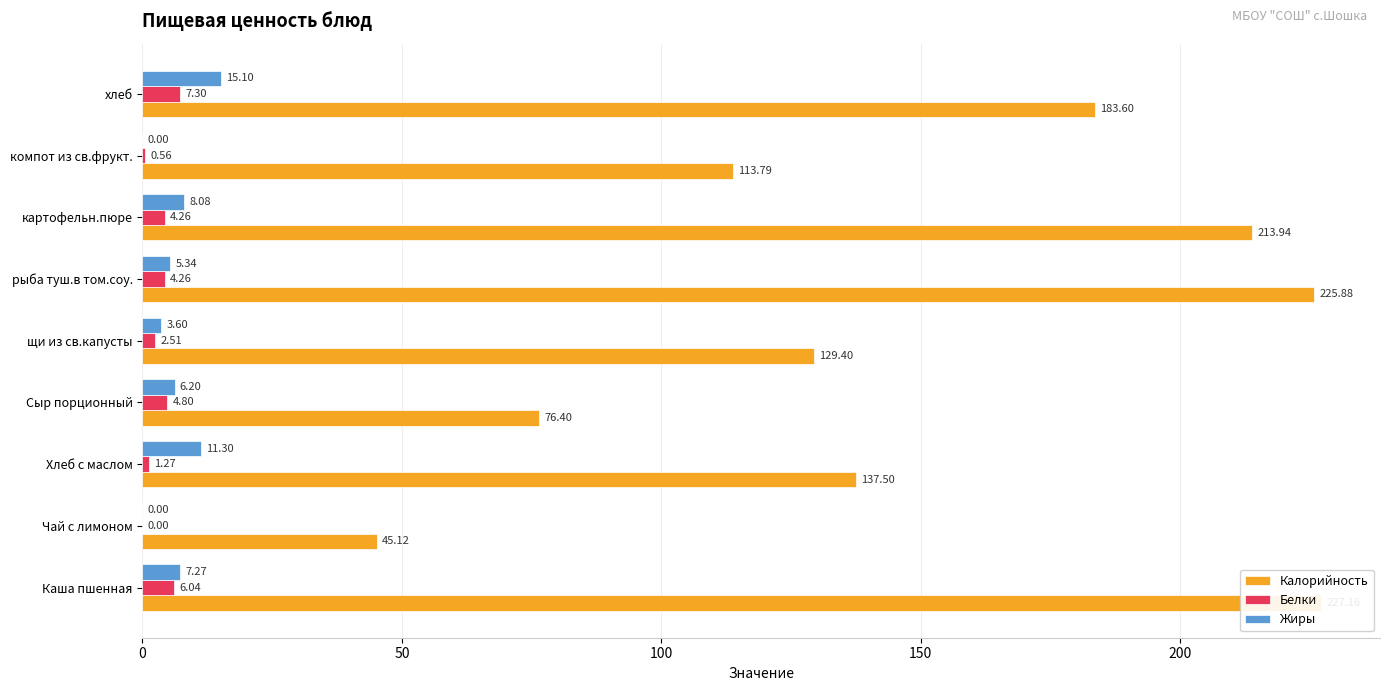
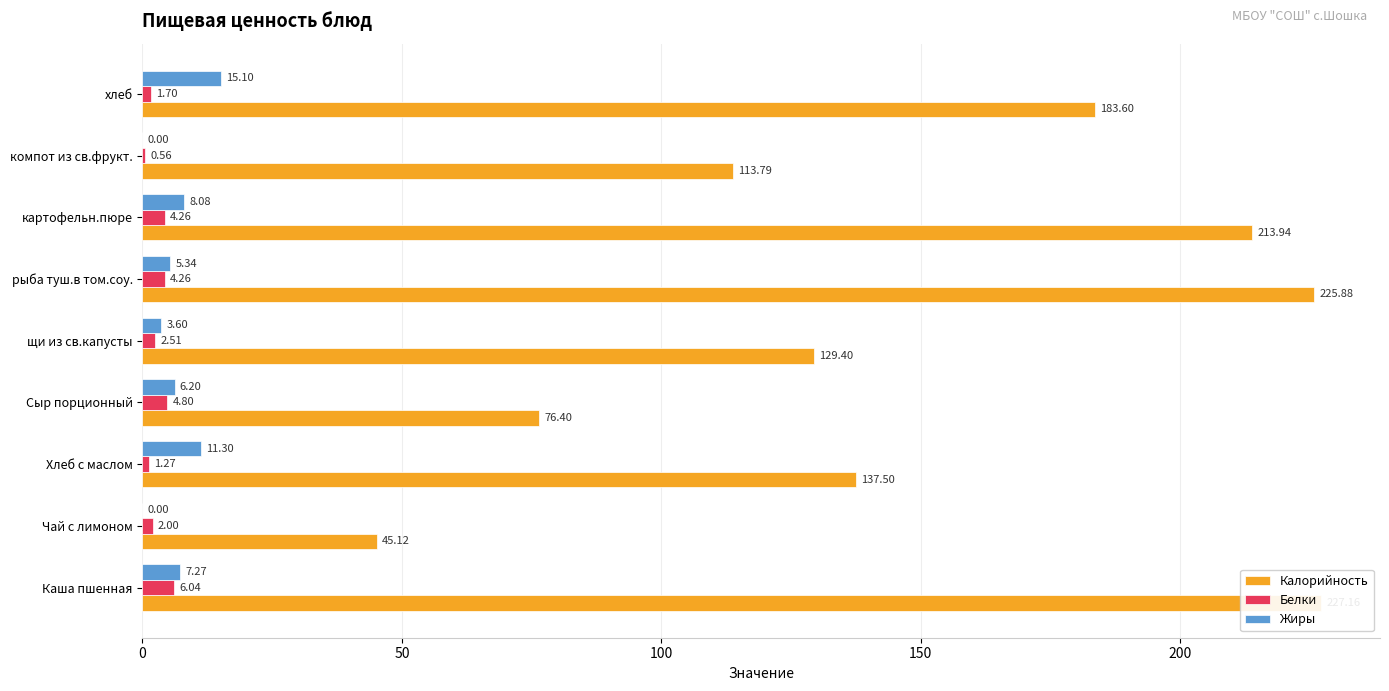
  {
    "Калорийность": {
      "хлеб": 183.60,
      "компот из св.фрукт.": 113.79,
      "картофельн.пюре": 213.94,
      "рыба туш.в том.соу.": 225.88,
      "щи из св.капусты": 129.40,
      "Сыр порционный": 76.40,
      "Хлеб с маслом": 137.50,
      "Чай с лимоном": 45.12
    },
    "Белки": {
-     "хлеб": 7.30,
+     "хлеб": 1.70,
      "компот из св.фрукт.": 0.56,
      "картофельн.пюре": 4.26,
      "рыба туш.в том.соу.": 4.26,
      "щи из св.капусты": 2.51,
      "Сыр порционный": 4.80,
      "Хлеб с маслом": 1.27,
-     "Чай с лимоном": 0.00,
+     "Чай с лимоном": 2.00,
      "Каша пшенная": 6.04
    },
    "Жиры": {
      "хлеб": 15.10,
      "компот из св.фрукт.": 0.00,
      "картофельн.пюре": 8.08,
      "рыба туш.в том.соу.": 5.34,
      "щи из св.капусты": 3.60,
      "Сыр порционный": 6.20,
      "Хлеб с маслом": 11.30,
      "Чай с лимоном": 0.00,
      "Каша пшенная": 7.27
    }
  }
